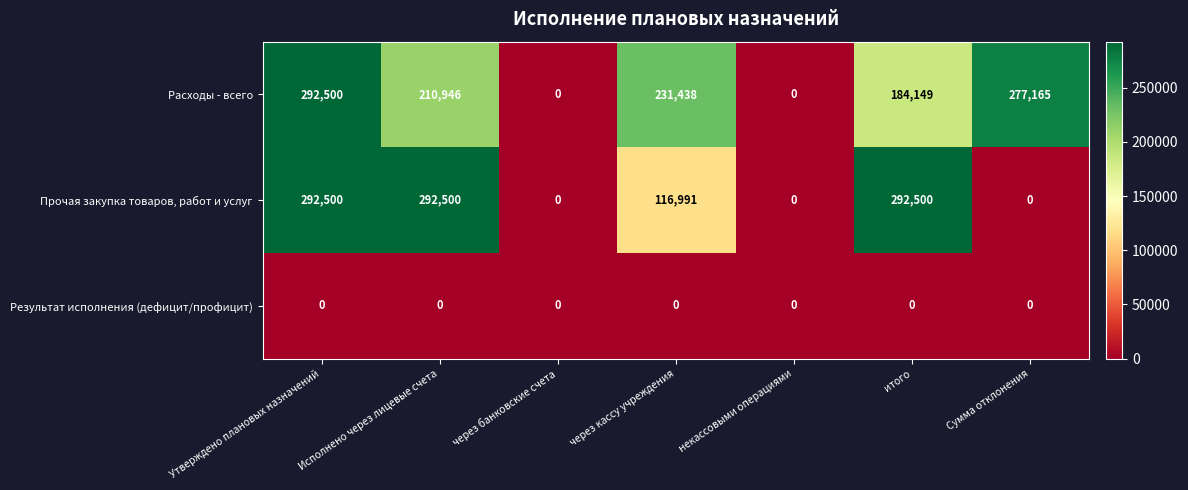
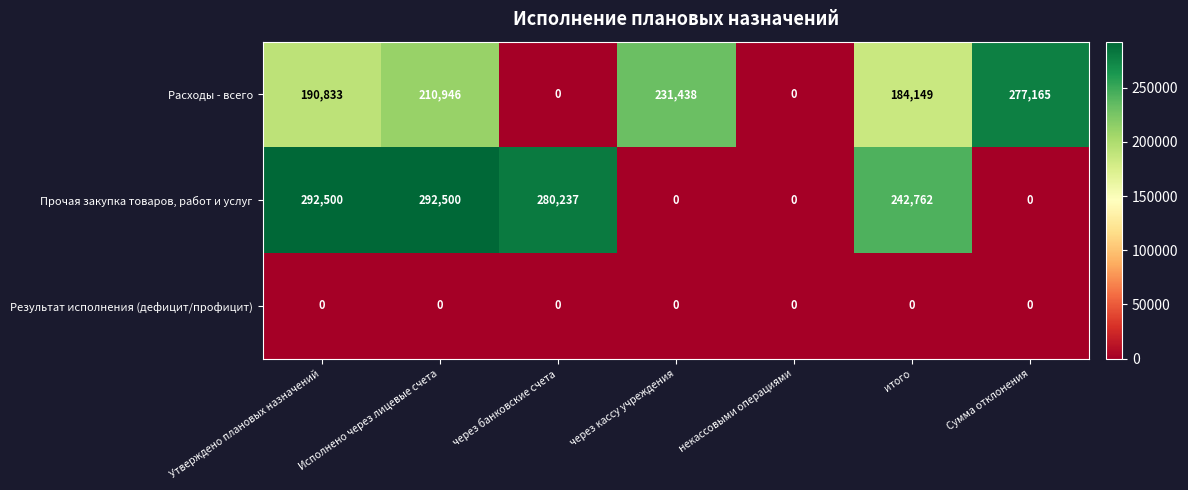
  {
    "Расходы - всего": {
-     "Утверждено плановых назначений": "292,500",
+     "Утверждено плановых назначений": "190,833",
      "Исполнено через лицевые счета": "210,946",
      "через банковские счета": "0",
      "через кассу учреждения": "231,438",
      "некассовыми операциями": "0",
      "итого": "184,149",
      "Сумма отклонения": "277,165"
    },
    "Прочая закупка товаров, работ и услуг": {
      "Утверждено плановых назначений": "292,500",
      "Исполнено через лицевые счета": "292,500",
-     "через банковские счета": "0",
-     "через кассу учреждения": "116,991",
+     "через банковские счета": "280,237",
+     "через кассу учреждения": "0",
      "некассовыми операциями": "0",
-     "итого": "292,500",
+     "итого": "242,762",
      "Сумма отклонения": "0"
    },
    "Результат исполнения (дефицит/профицит)": {
      "Утверждено плановых назначений": "0",
      "Исполнено через лицевые счета": "0",
      "через банковские счета": "0",
      "через кассу учреждения": "0",
      "некассовыми операциями": "0",
      "итого": "0",
      "Сумма отклонения": "0"
    }
  }
